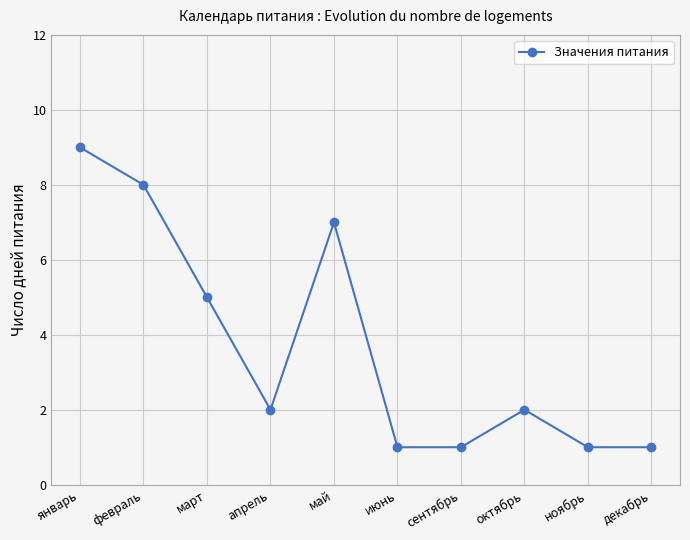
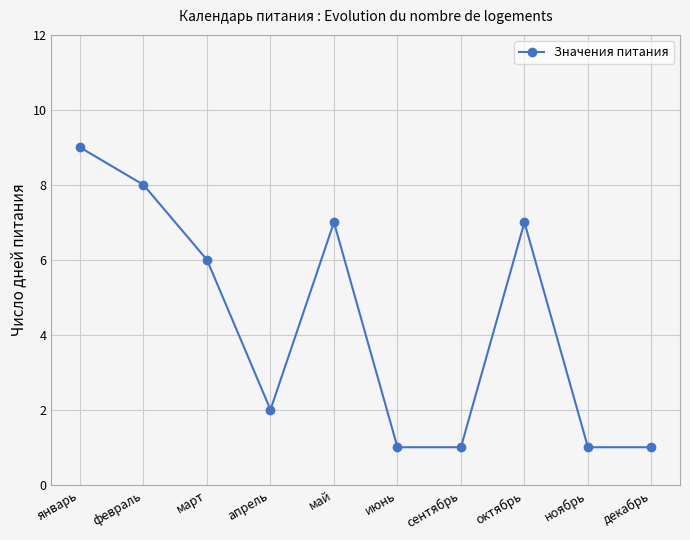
  {
    "январь": 9,
    "февраль": 8,
-   "март": 5,
+   "март": 6,
    "апрель": 2,
    "май": 7,
    "июнь": 1,
    "сентябрь": 1,
-   "октябрь": 2,
+   "октябрь": 7,
    "ноябрь": 1,
    "декабрь": 1
  }
